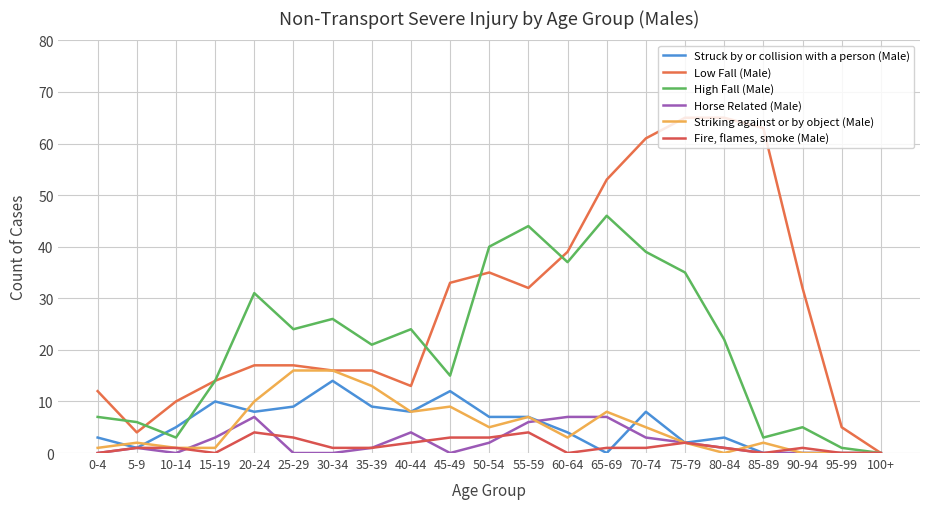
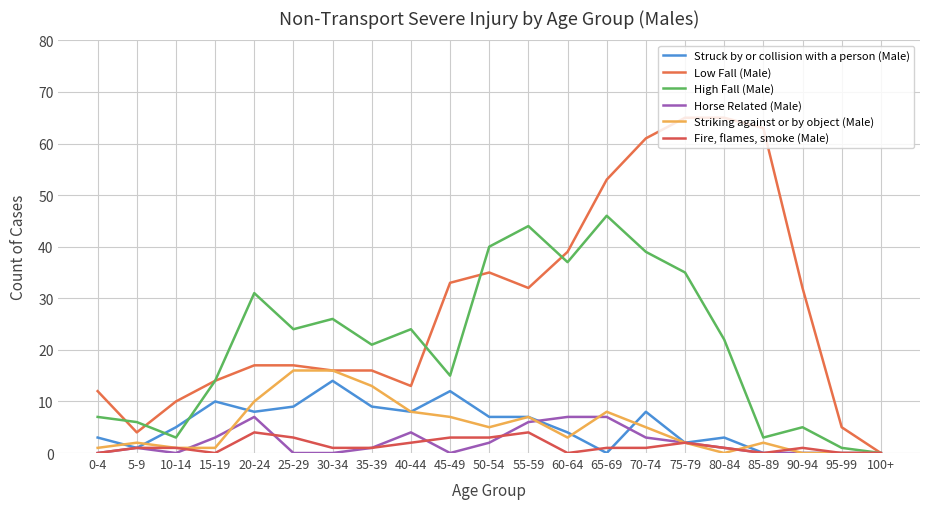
  {
    "Struck by or collision with a person (Male)": {
      "0-4": 3,
      "10-14": 5,
      "15-19": 10,
      "20-24": 8,
      "25-29": 9,
      "30-34": 14,
      "35-39": 9,
      "45-49": 12,
      "50-54": 7,
      "60-64": 4,
      "65-69": 0,
      "70-74": 8,
      "80-84": 3
    },
    "High Fall (Male)": {
      "0-4": 7,
      "5-9": 6,
      "10-14": 3,
      "20-24": 31,
      "25-29": 24,
      "30-34": 26,
      "35-39": 21,
      "40-44": 24,
      "45-49": 15,
      "50-54": 40,
      "55-59": 44,
      "60-64": 37,
      "65-69": 46,
      "70-74": 39,
      "75-79": 35,
      "80-84": 22,
      "85-89": 3,
      "90-94": 5,
      "95-99": 1
    },
    "Horse Related (Male)": {
      "10-14": 0,
      "15-19": 3,
      "20-24": 7,
      "25-29": 0,
      "30-34": 0,
      "40-44": 4,
      "45-49": 0,
      "50-54": 2,
      "55-59": 6,
      "60-64": 7,
      "65-69": 7,
      "70-74": 3
    },
    "Striking against or by object (Male)": {
      "0-4": 1,
      "5-9": 2,
      "15-19": 1,
      "20-24": 10,
      "25-29": 16,
      "35-39": 13,
-     "45-49": 9,
+     "45-49": 7,
      "50-54": 5,
      "60-64": 3,
      "65-69": 8,
      "70-74": 5,
      "80-84": 0,
      "85-89": 2
    }
  }
